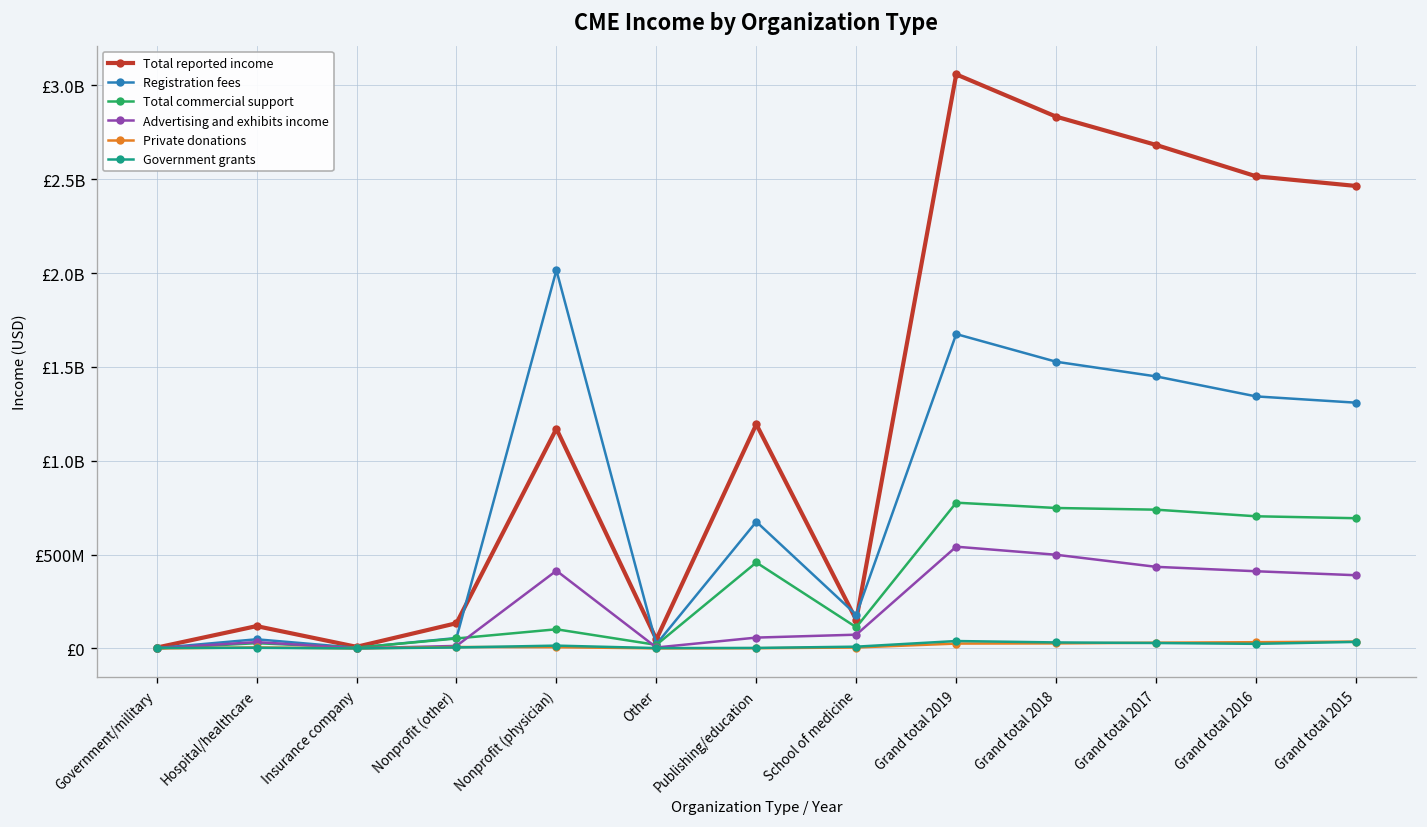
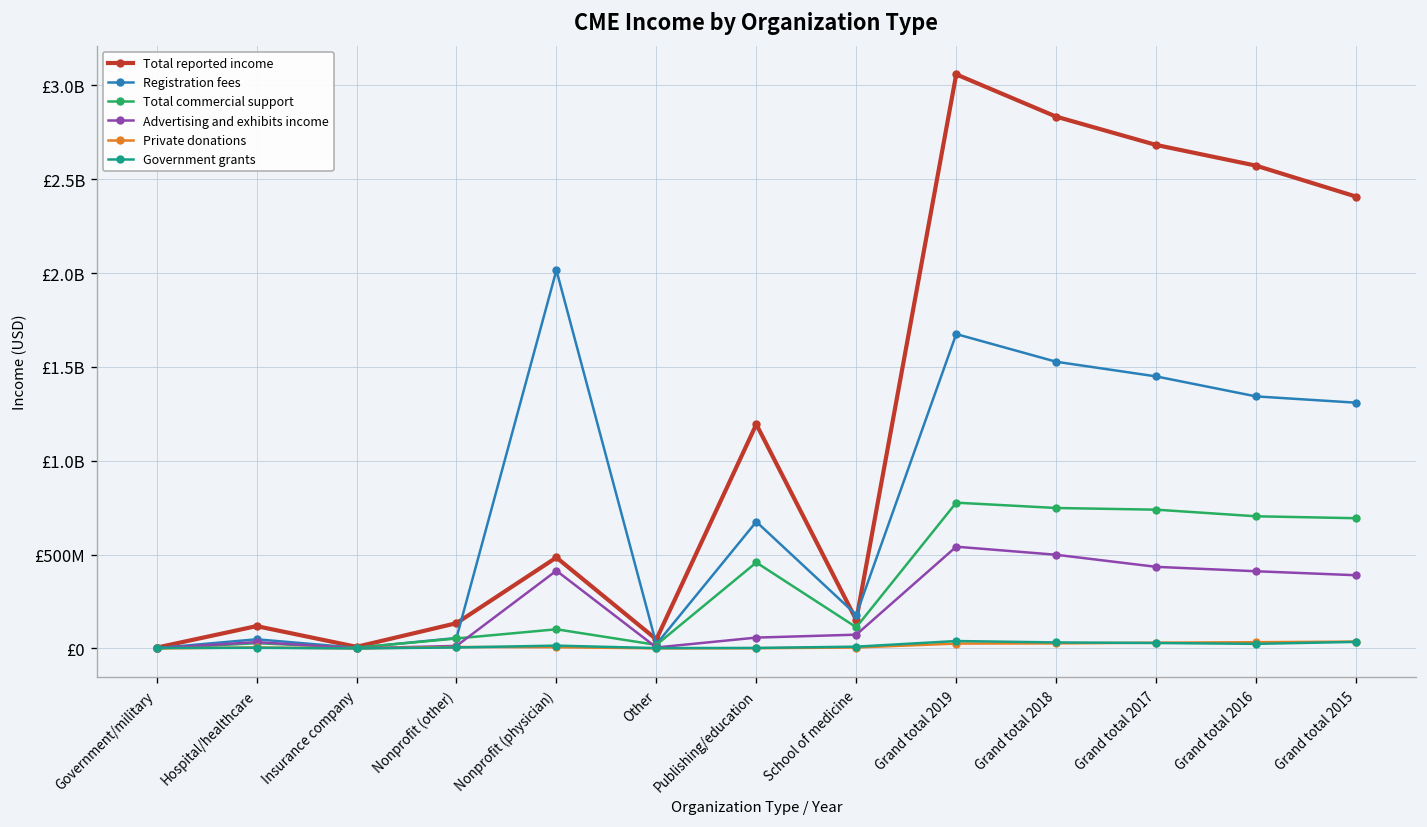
  {
    "Total reported income": {
      "Hospital/healthcare": "£120000000",
      "Nonprofit (other)": "£130000000",
-     "Nonprofit (physician)": "£1170000000",
+     "Nonprofit (physician)": "£480000000",
      "Other": "£50000000",
      "Publishing/education": "£1190000000",
      "School of medicine": "£150000000",
      "Grand total 2019": "£3060000000",
      "Grand total 2018": "£2830000000",
      "Grand total 2017": "£2680000000",
-     "Grand total 2016": "£2520000000",
-     "Grand total 2015": "£2460000000"
+     "Grand total 2016": "£2570000000",
+     "Grand total 2015": "£2410000000"
    },
    "Registration fees": {
      "Nonprofit (physician)": "£2020000000",
      "Publishing/education": "£680000000",
      "School of medicine": "£180000000",
      "Grand total 2019": "£1680000000",
      "Grand total 2018": "£1530000000",
      "Grand total 2017": "£1450000000",
      "Grand total 2016": "£1340000000",
      "Grand total 2015": "£1310000000"
    },
    "Advertising and exhibits income": {
      "Nonprofit (physician)": "£410000000",
      "Publishing/education": "£60000000",
      "School of medicine": "£70000000",
      "Grand total 2019": "£540000000",
      "Grand total 2018": "£500000000",
      "Grand total 2017": "£430000000",
      "Grand total 2016": "£410000000",
      "Grand total 2015": "£390000000"
    }
  }
